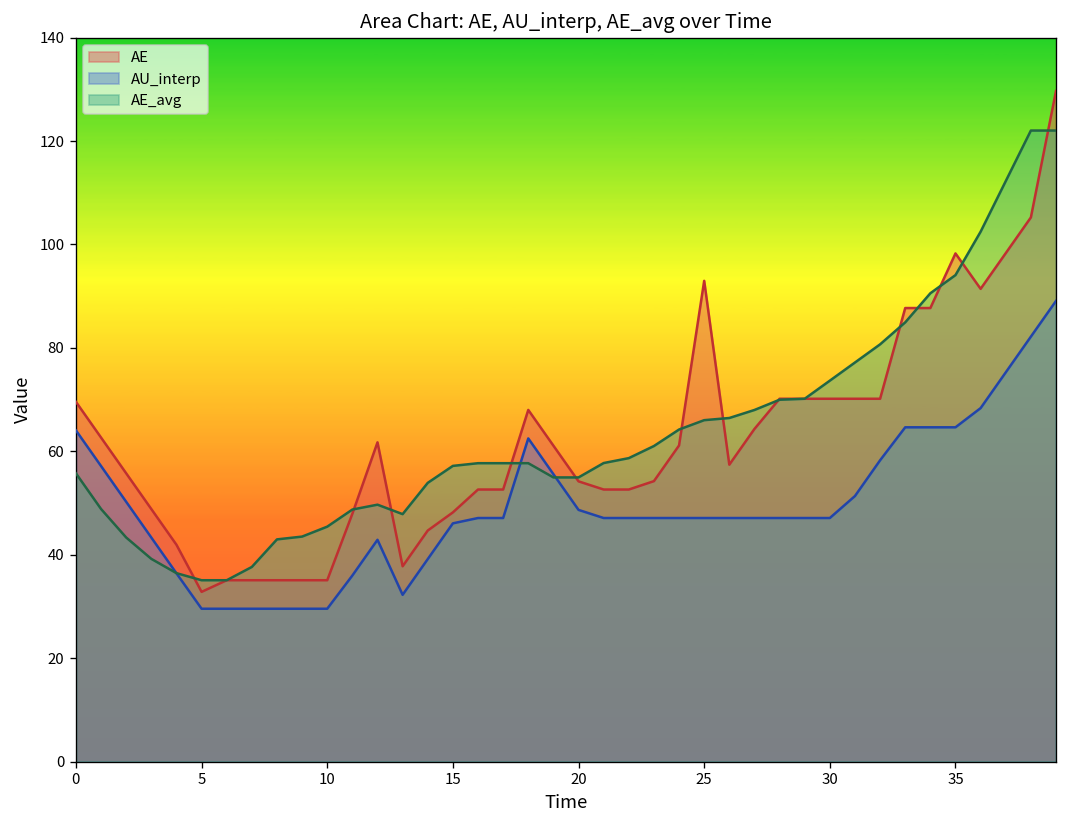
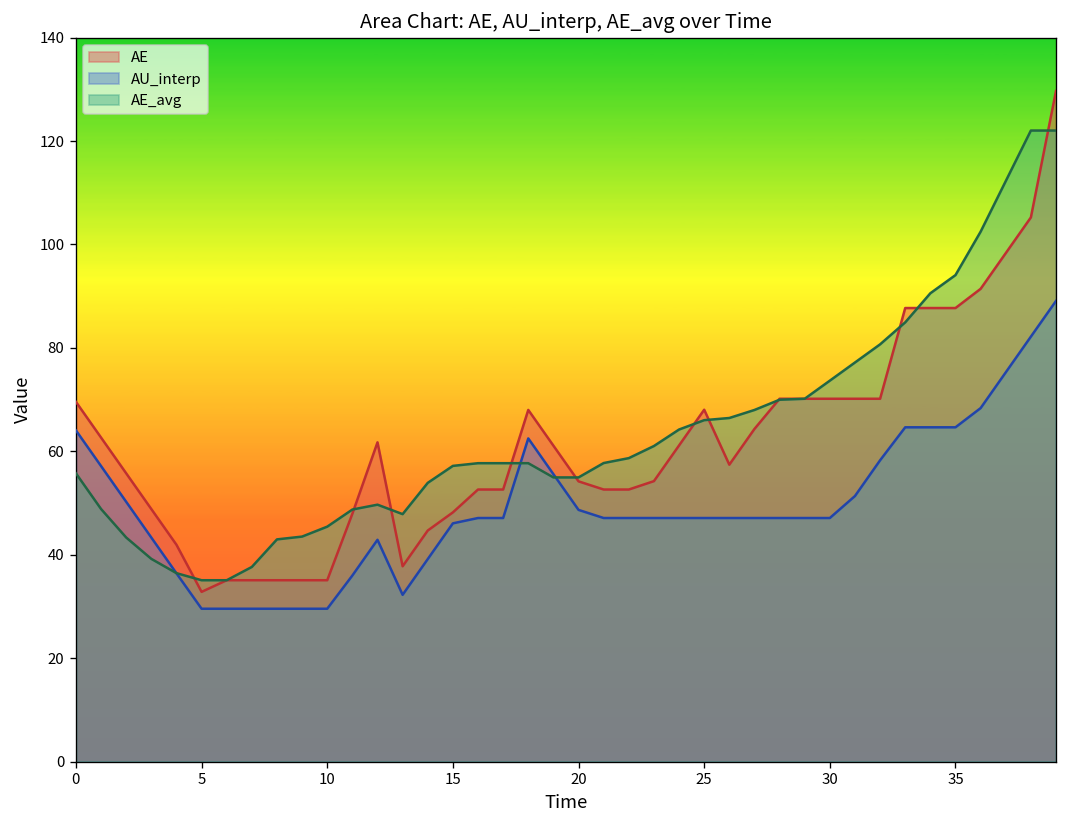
  {
    "AE": {
      "0": 70,
      "5": 33,
      "10": 35,
      "15": 48,
      "20": 54,
-     "25": 93,
+     "25": 68,
      "30": 70,
-     "35": 98
+     "35": 88
    }
  }
